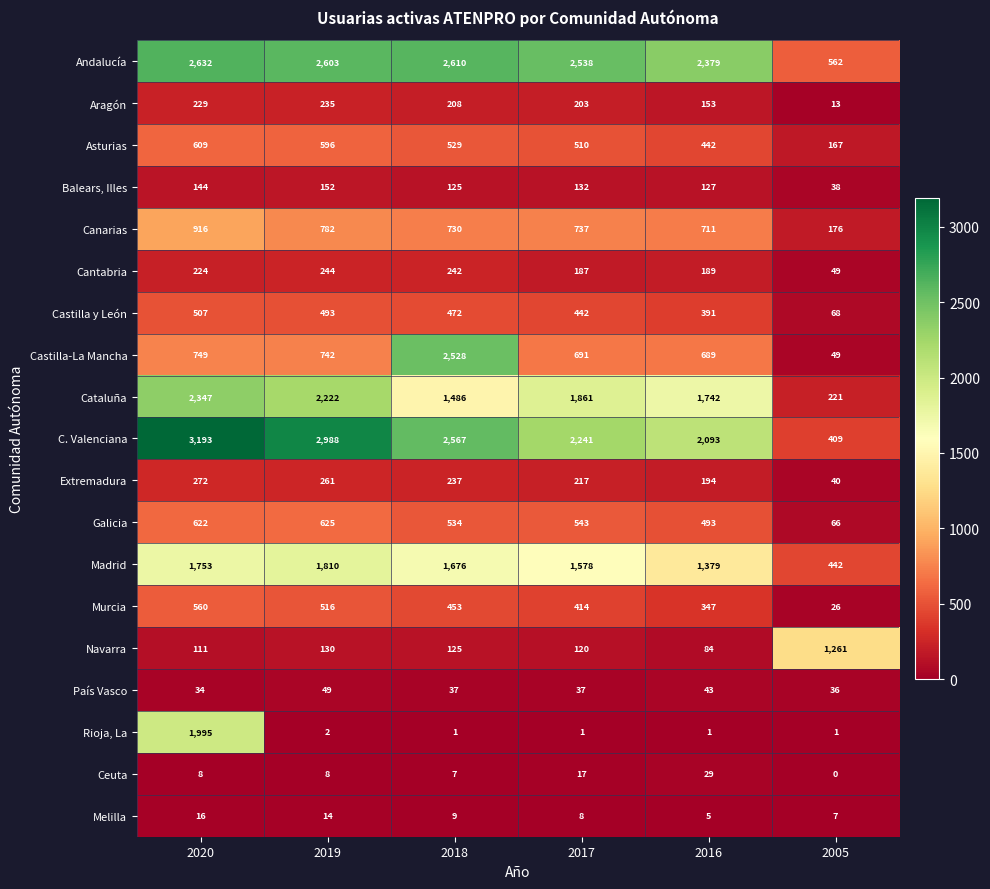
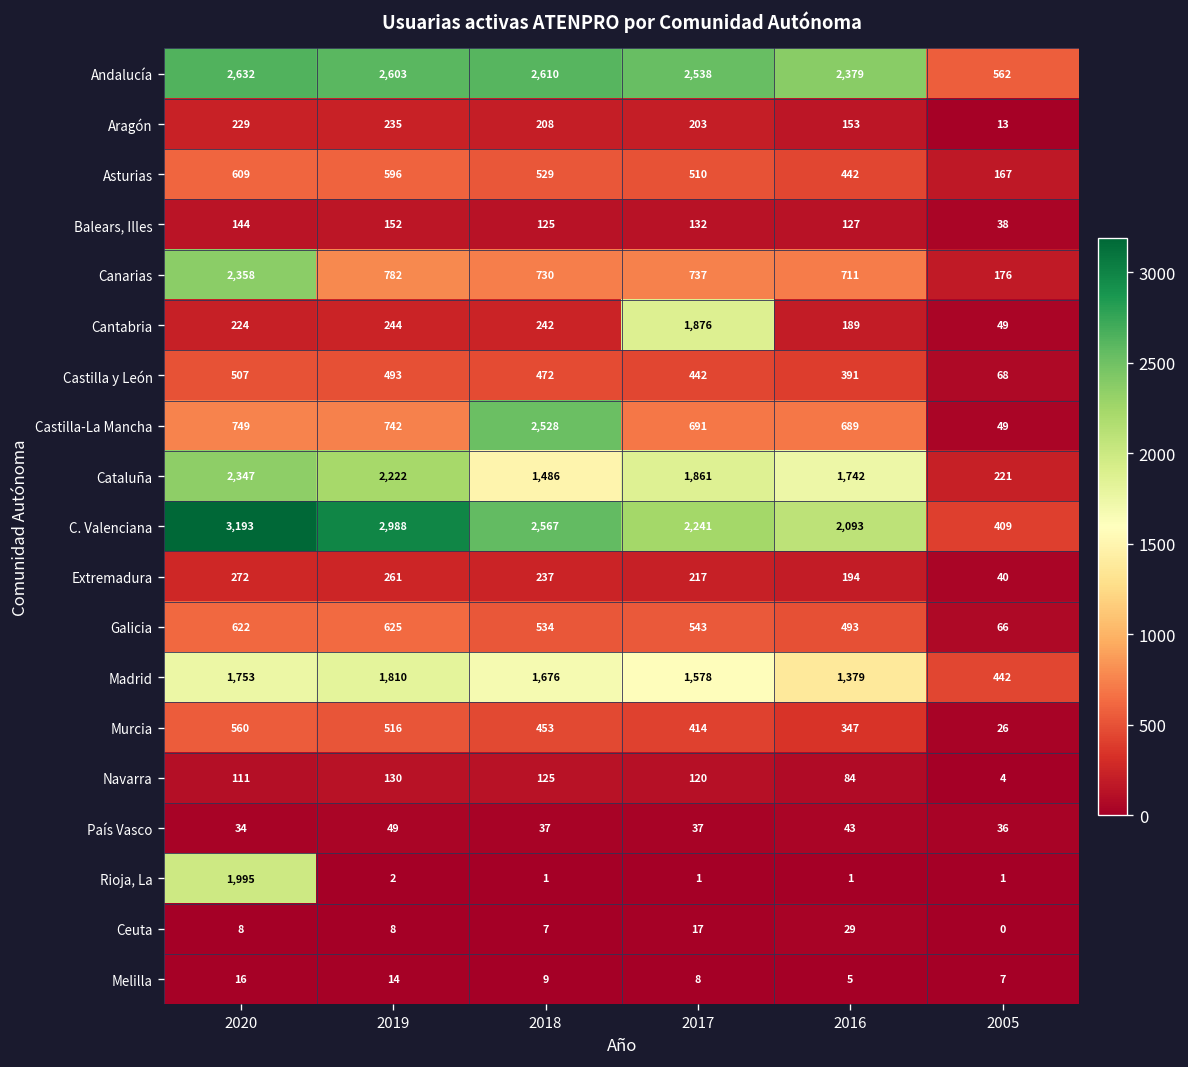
  {
    "Andalucía": {
      "2020": "2,632",
      "2019": "2,603",
      "2018": "2,610",
      "2017": "2,538",
      "2016": "2,379",
      "2005": "562"
    },
    "Aragón": {
      "2020": "229",
      "2019": "235",
      "2018": "208",
      "2017": "203",
      "2016": "153",
      "2005": "13"
    },
    "Asturias": {
      "2020": "609",
      "2019": "596",
      "2018": "529",
      "2017": "510",
      "2016": "442",
      "2005": "167"
    },
    "Balears, Illes": {
      "2020": "144",
      "2019": "152",
      "2018": "125",
      "2017": "132",
      "2016": "127",
      "2005": "38"
    },
    "Canarias": {
-     "2020": "916",
+     "2020": "2,358",
      "2019": "782",
      "2018": "730",
      "2017": "737",
      "2016": "711",
      "2005": "176"
    },
    "Cantabria": {
      "2020": "224",
      "2019": "244",
      "2018": "242",
-     "2017": "187",
+     "2017": "1,876",
      "2016": "189",
      "2005": "49"
    },
    "Castilla y León": {
      "2020": "507",
      "2019": "493",
      "2018": "472",
      "2017": "442",
      "2016": "391",
      "2005": "68"
    },
    "Castilla-La Mancha": {
      "2020": "749",
      "2019": "742",
      "2018": "2,528",
      "2017": "691",
      "2016": "689",
      "2005": "49"
    },
    "Cataluña": {
      "2020": "2,347",
      "2019": "2,222",
      "2018": "1,486",
      "2017": "1,861",
      "2016": "1,742",
      "2005": "221"
    },
    "C. Valenciana": {
      "2020": "3,193",
      "2019": "2,988",
      "2018": "2,567",
      "2017": "2,241",
      "2016": "2,093",
      "2005": "409"
    },
    "Extremadura": {
      "2020": "272",
      "2019": "261",
      "2018": "237",
      "2017": "217",
      "2016": "194",
      "2005": "40"
    },
    "Galicia": {
      "2020": "622",
      "2019": "625",
      "2018": "534",
      "2017": "543",
      "2016": "493",
      "2005": "66"
    },
    "Madrid": {
      "2020": "1,753",
      "2019": "1,810",
      "2018": "1,676",
      "2017": "1,578",
      "2016": "1,379",
      "2005": "442"
    },
    "Murcia": {
      "2020": "560",
      "2019": "516",
      "2018": "453",
      "2017": "414",
      "2016": "347",
      "2005": "26"
    },
    "Navarra": {
      "2020": "111",
      "2019": "130",
      "2018": "125",
      "2017": "120",
      "2016": "84",
-     "2005": "1,261"
+     "2005": "4"
    },
    "País Vasco": {
      "2020": "34",
      "2019": "49",
      "2018": "37",
      "2017": "37",
      "2016": "43",
      "2005": "36"
    },
    "Rioja, La": {
      "2020": "1,995",
      "2019": "2",
      "2018": "1",
      "2017": "1",
      "2016": "1",
      "2005": "1"
    },
    "Ceuta": {
      "2020": "8",
      "2019": "8",
      "2018": "7",
      "2017": "17",
      "2016": "29",
      "2005": "0"
    },
    "Melilla": {
      "2020": "16",
      "2019": "14",
      "2018": "9",
      "2017": "8",
      "2016": "5",
      "2005": "7"
    }
  }
